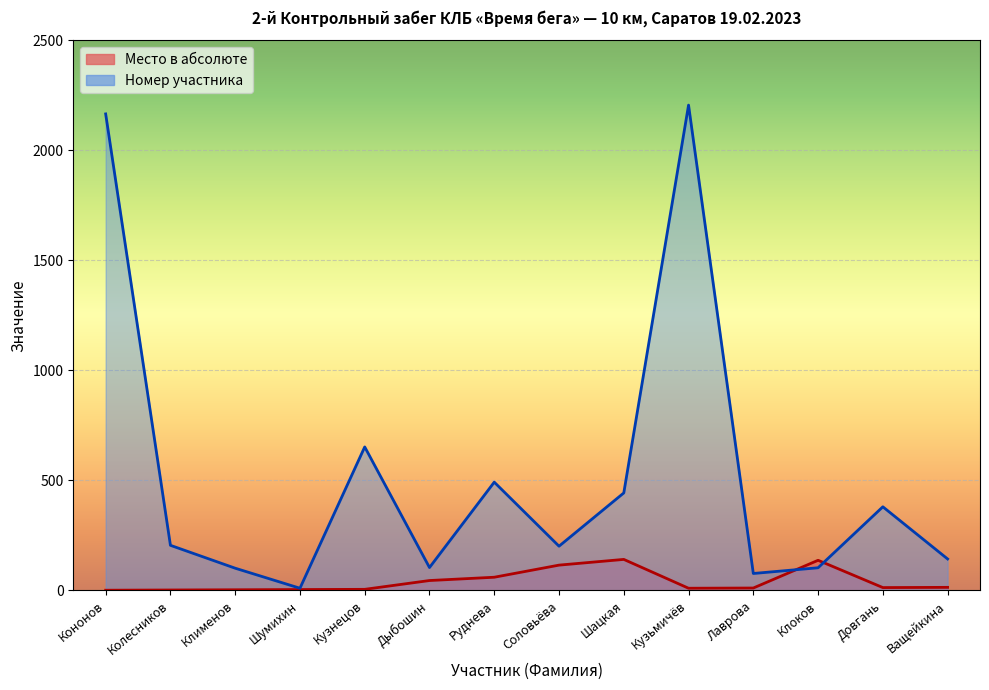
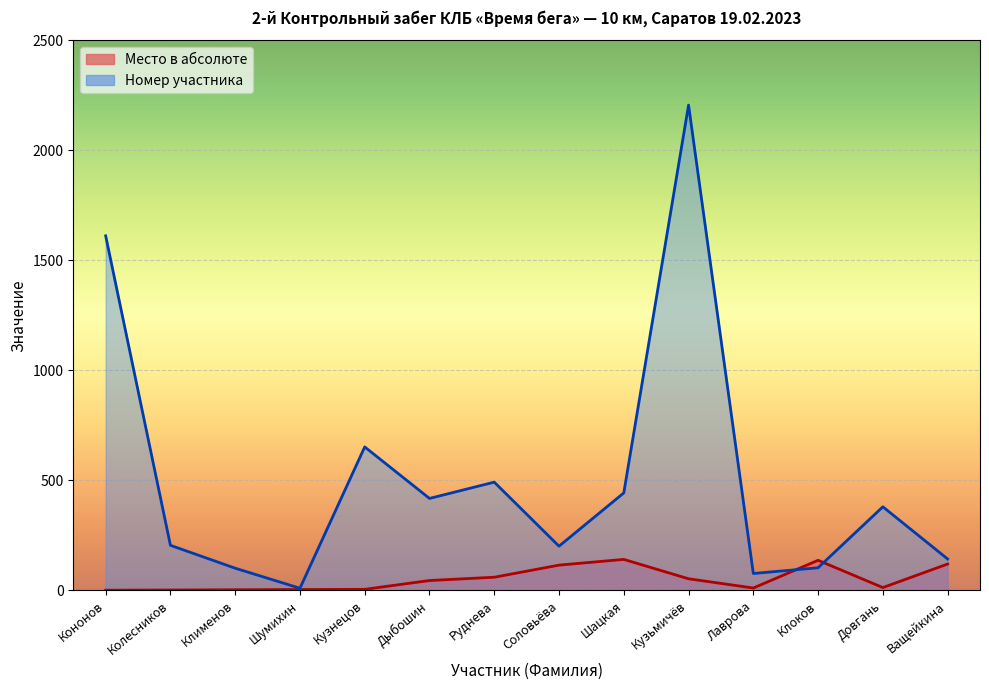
  {
    "Место в абсолюте": {
      "Кононов": 0,
      "Колесников": 0,
      "Клименов": 0,
      "Кузнецов": 10,
      "Дыбошин": 50,
      "Руднева": 60,
      "Соловьёва": 120,
      "Шацкая": 140,
-     "Кузьмичёв": 10,
+     "Кузьмичёв": 50,
      "Лаврова": 10,
      "Клоков": 140,
      "Довгань": 10,
-     "Ващейкина": 10
+     "Ващейкина": 120
    },
    "Номер участника": {
-     "Кононов": 2170,
+     "Кононов": 1610,
      "Колесников": 210,
      "Клименов": 100,
      "Кузнецов": 650,
-     "Дыбошин": 100,
+     "Дыбошин": 420,
      "Руднева": 490,
      "Соловьёва": 200,
      "Шацкая": 440,
      "Кузьмичёв": 2210,
      "Лаврова": 80,
      "Клоков": 100,
      "Довгань": 380,
      "Ващейкина": 140
    }
  }
